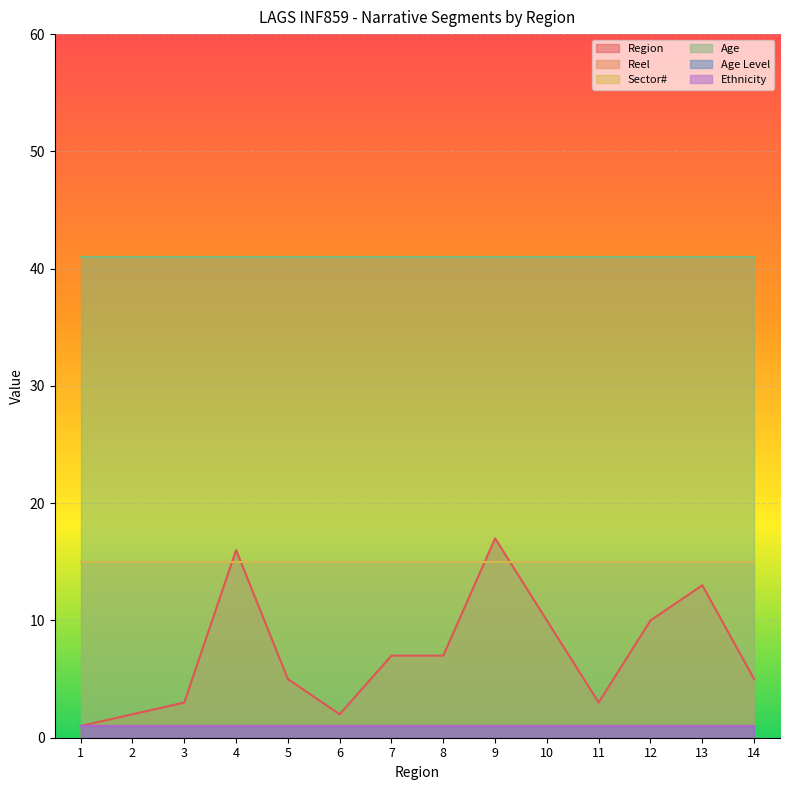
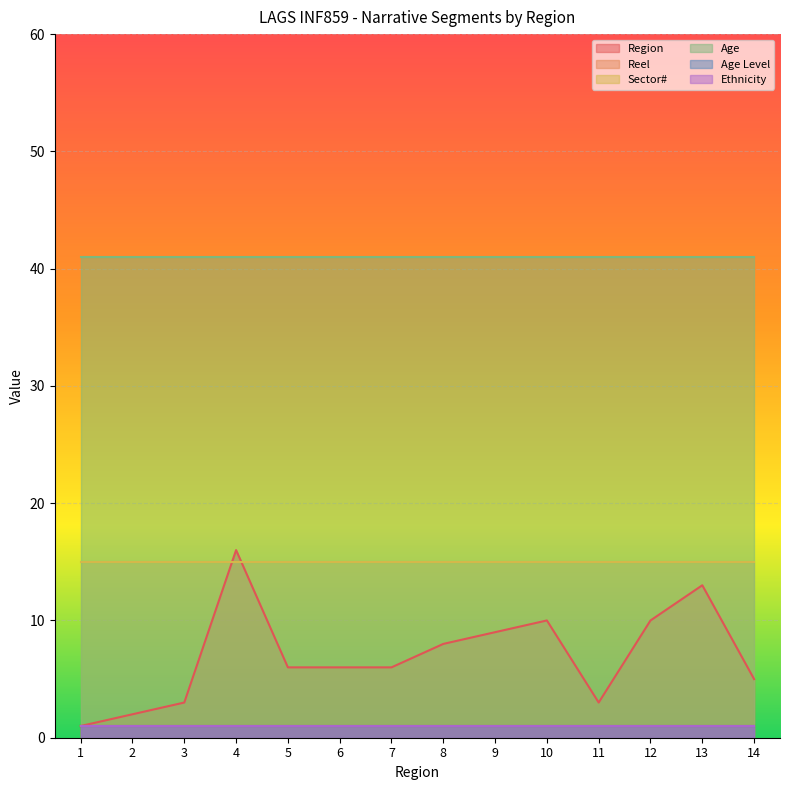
  {
    "Region": {
      "2": 2,
      "3": 3,
      "4": 16,
-     "5": 5,
-     "6": 2,
-     "7": 7,
-     "8": 7,
-     "9": 17,
+     "5": 6,
+     "6": 6,
+     "7": 6,
+     "8": 8,
+     "9": 9,
      "10": 10,
      "11": 3,
      "12": 10,
      "13": 13,
      "14": 5
    },
    "Ethnicity": {
      "2": 1,
      "3": 1,
      "4": 1,
      "5": 1,
      "6": 1,
      "7": 1,
      "8": 1,
      "9": 1,
      "10": 1,
      "11": 1,
      "12": 1,
      "13": 1,
      "14": 1
    },
    "Sector#": {
      "1": 15,
      "2": 15,
      "3": 15,
      "4": 15,
      "5": 15,
      "6": 15,
      "7": 15,
      "8": 15,
      "9": 15,
      "10": 15,
      "11": 15,
      "12": 15,
      "13": 15,
      "14": 15
    },
    "Age": {
      "1": 41,
      "2": 41,
      "3": 41,
      "4": 41,
      "5": 41,
      "6": 41,
      "7": 41,
      "8": 41,
      "9": 41,
      "10": 41,
      "11": 41,
      "12": 41,
      "13": 41,
      "14": 41
    }
  }
